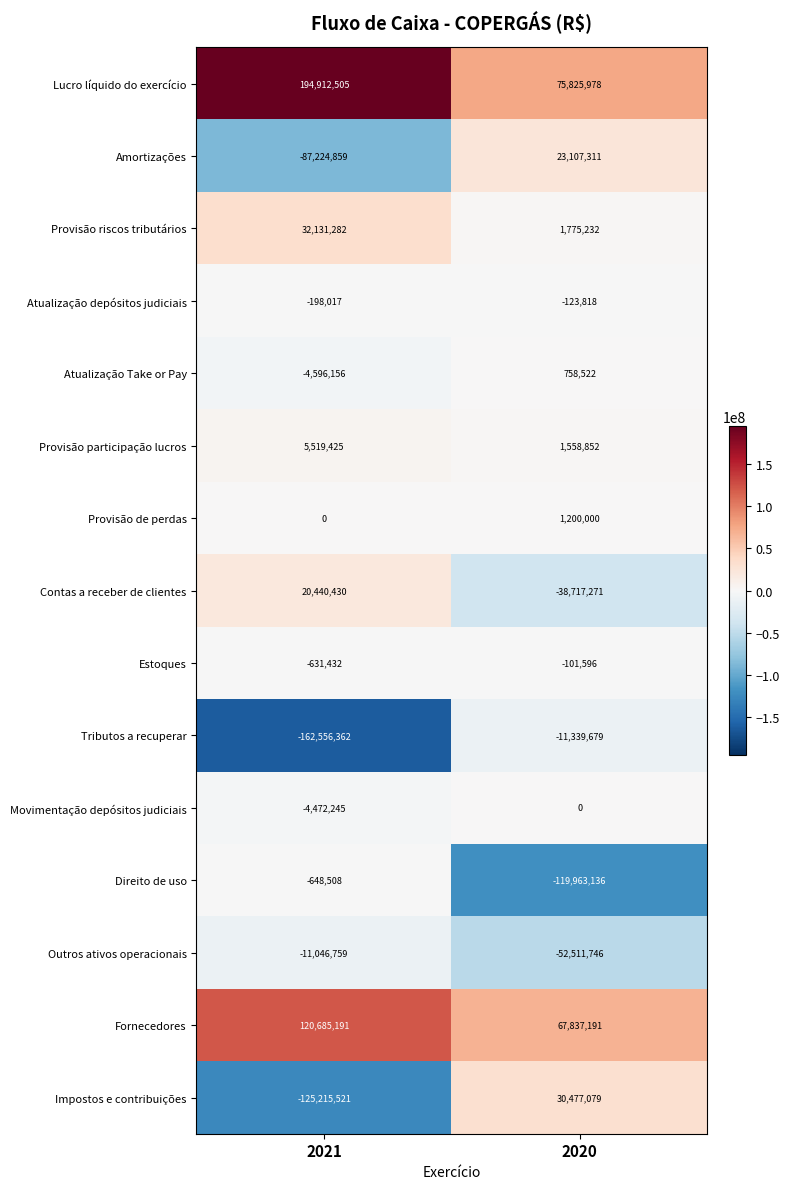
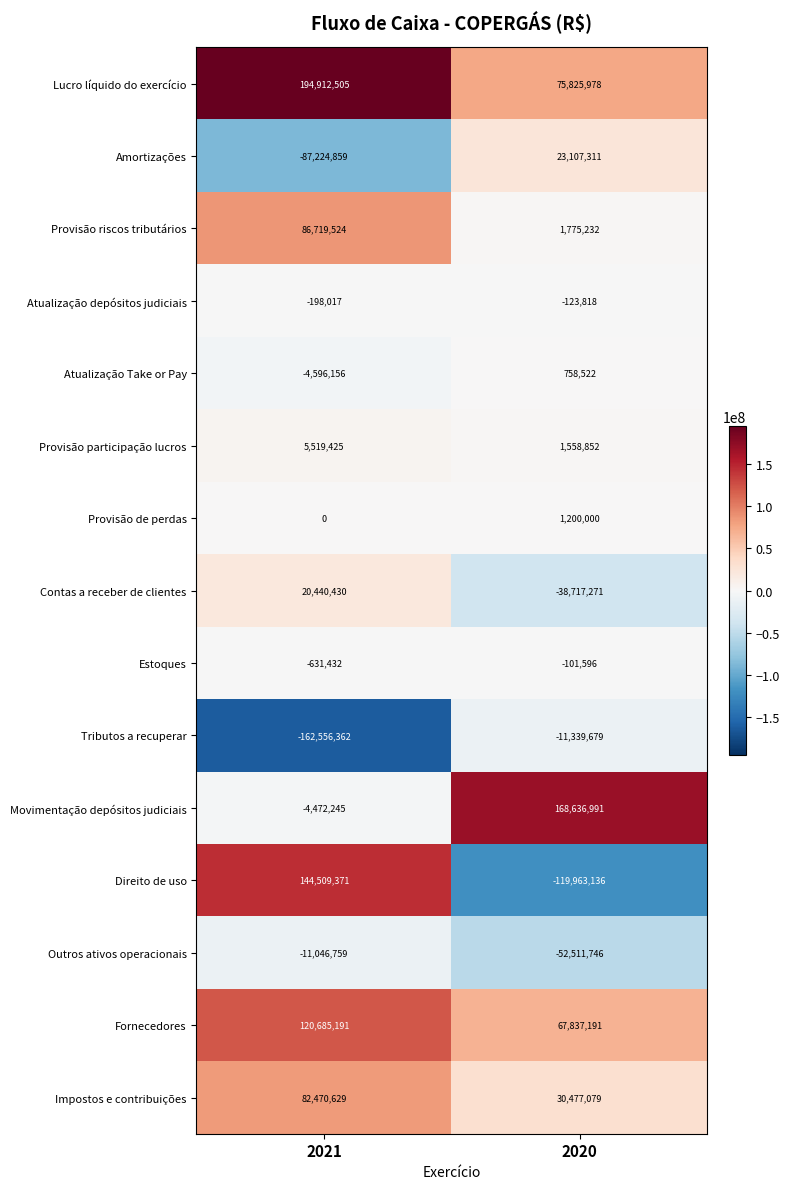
  {
    "Lucro líquido do exercício": {
      "2021": "194,912,505",
      "2020": "75,825,978"
    },
    "Amortizações": {
      "2021": "-87,224,859",
      "2020": "23,107,311"
    },
    "Provisão riscos tributários": {
-     "2021": "32,131,282",
+     "2021": "86,719,524",
      "2020": "1,775,232"
    },
    "Atualização depósitos judiciais": {
      "2021": "-198,017",
      "2020": "-123,818"
    },
    "Atualização Take or Pay": {
      "2021": "-4,596,156",
      "2020": "758,522"
    },
    "Provisão participação lucros": {
      "2021": "5,519,425",
      "2020": "1,558,852"
    },
    "Provisão de perdas": {
      "2021": "0",
      "2020": "1,200,000"
    },
    "Contas a receber de clientes": {
      "2021": "20,440,430",
      "2020": "-38,717,271"
    },
    "Estoques": {
      "2021": "-631,432",
      "2020": "-101,596"
    },
    "Tributos a recuperar": {
      "2021": "-162,556,362",
      "2020": "-11,339,679"
    },
    "Movimentação depósitos judiciais": {
      "2021": "-4,472,245",
-     "2020": "0"
+     "2020": "168,636,991"
    },
    "Direito de uso": {
-     "2021": "-648,508",
+     "2021": "144,509,371",
      "2020": "-119,963,136"
    },
    "Outros ativos operacionais": {
      "2021": "-11,046,759",
      "2020": "-52,511,746"
    },
    "Fornecedores": {
      "2021": "120,685,191",
      "2020": "67,837,191"
    },
    "Impostos e contribuições": {
-     "2021": "-125,215,521",
+     "2021": "82,470,629",
      "2020": "30,477,079"
    }
  }
